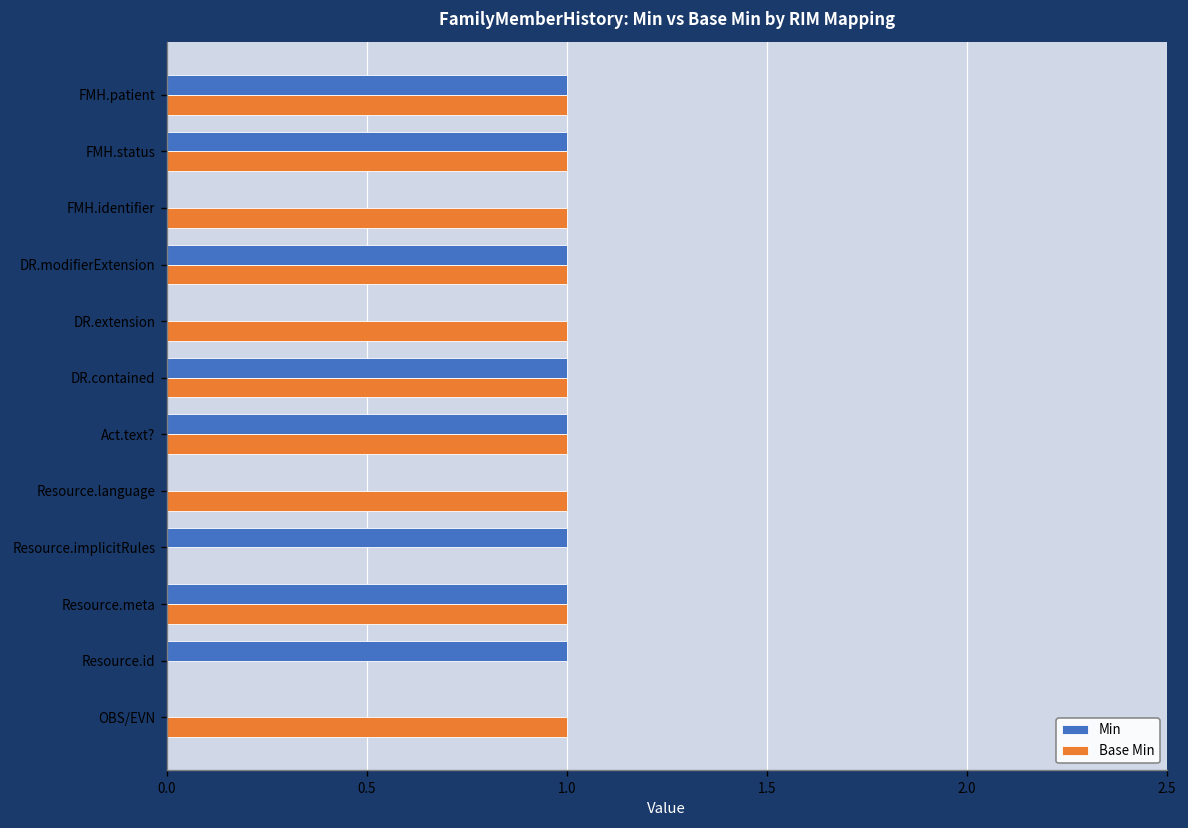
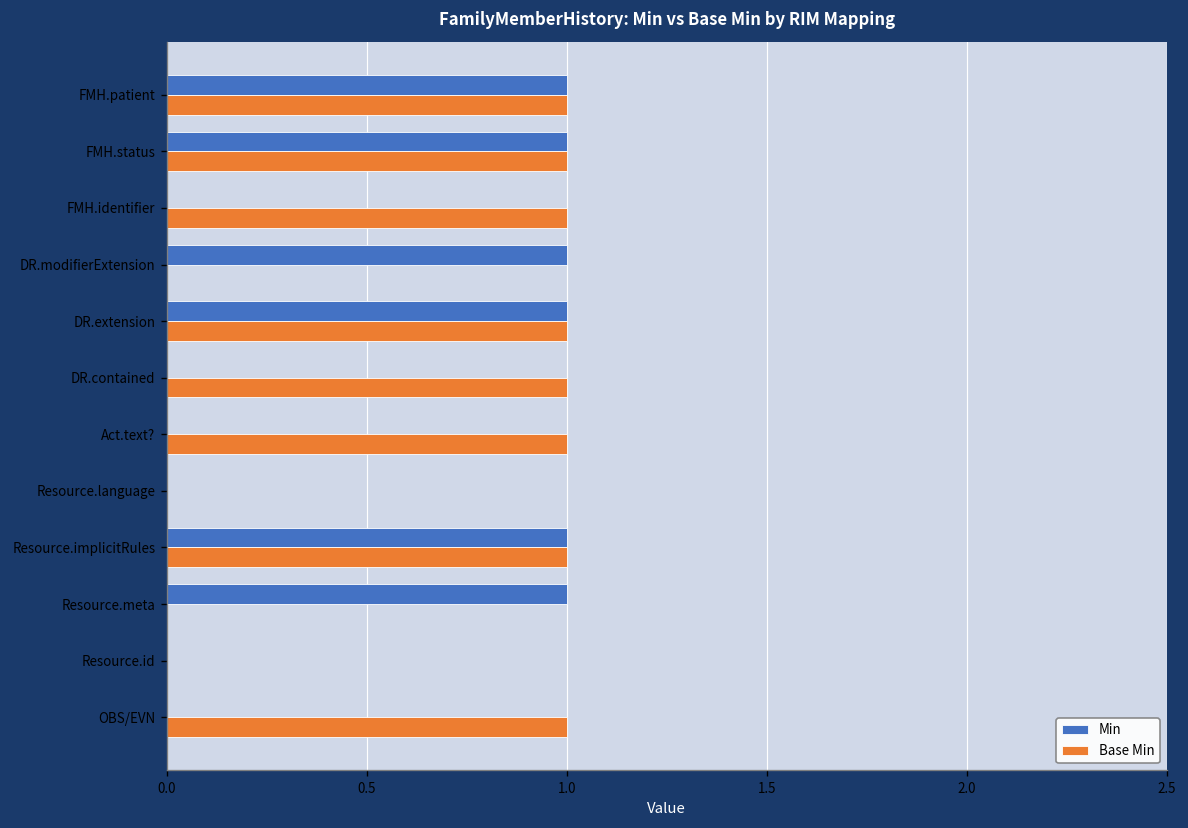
  {
    "Min": {
      "FMH.patient": 1,
      "FMH.status": 1,
      "FMH.identifier": 0,
      "DR.modifierExtension": 1,
-     "DR.extension": 0,
-     "DR.contained": 1,
-     "Act.text?": 1,
+     "DR.extension": 1,
+     "DR.contained": 0,
+     "Act.text?": 0,
      "Resource.language": 0,
      "Resource.implicitRules": 1,
      "Resource.meta": 1,
-     "Resource.id": 1,
+     "Resource.id": 0,
      "OBS/EVN": 0
    },
    "Base Min": {
      "FMH.patient": 1,
      "FMH.status": 1,
      "FMH.identifier": 1,
-     "DR.modifierExtension": 1,
+     "DR.modifierExtension": 0,
      "DR.extension": 1,
      "DR.contained": 1,
      "Act.text?": 1,
-     "Resource.language": 1,
-     "Resource.implicitRules": 0,
-     "Resource.meta": 1,
+     "Resource.language": 0,
+     "Resource.implicitRules": 1,
+     "Resource.meta": 0,
      "Resource.id": 0,
      "OBS/EVN": 1
    }
  }
